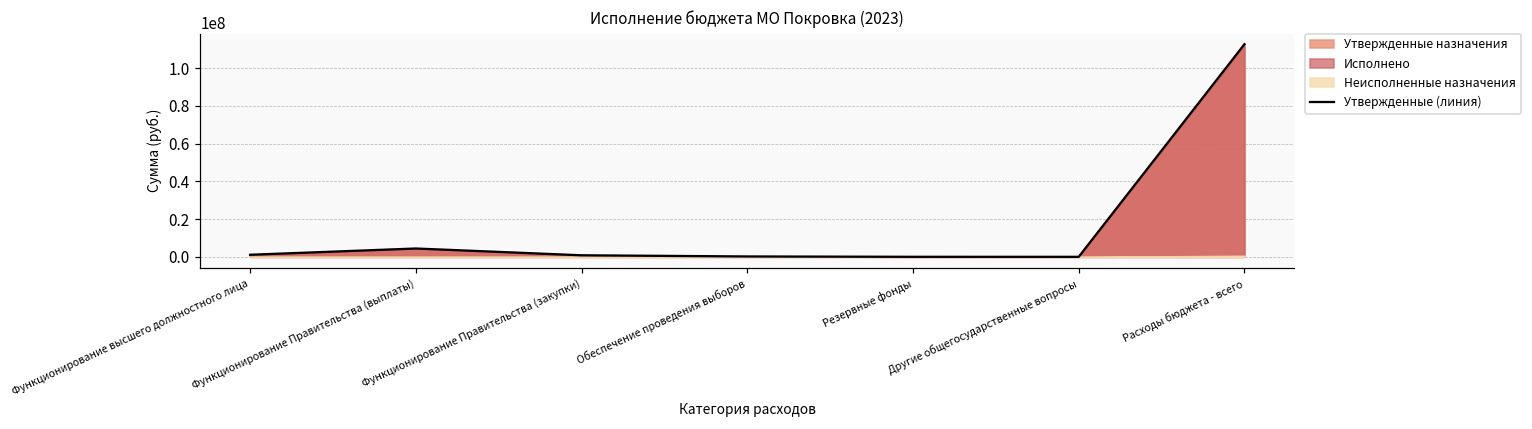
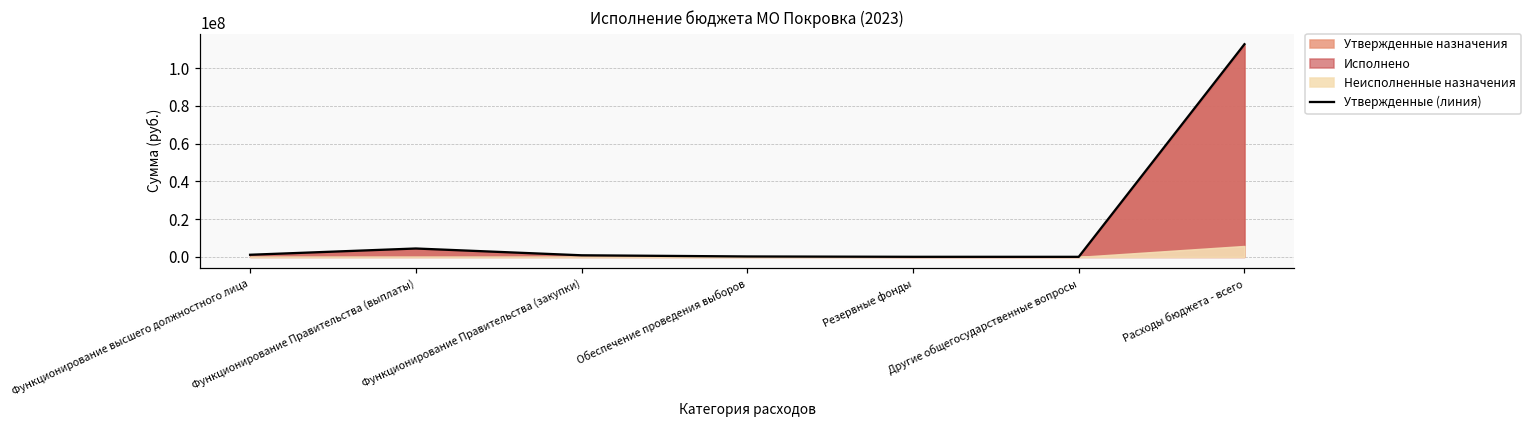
  {
    "Неисполненные назначения": {
-     "Расходы бюджета - всего": 1000000
+     "Расходы бюджета - всего": 6000000
    }
  }
